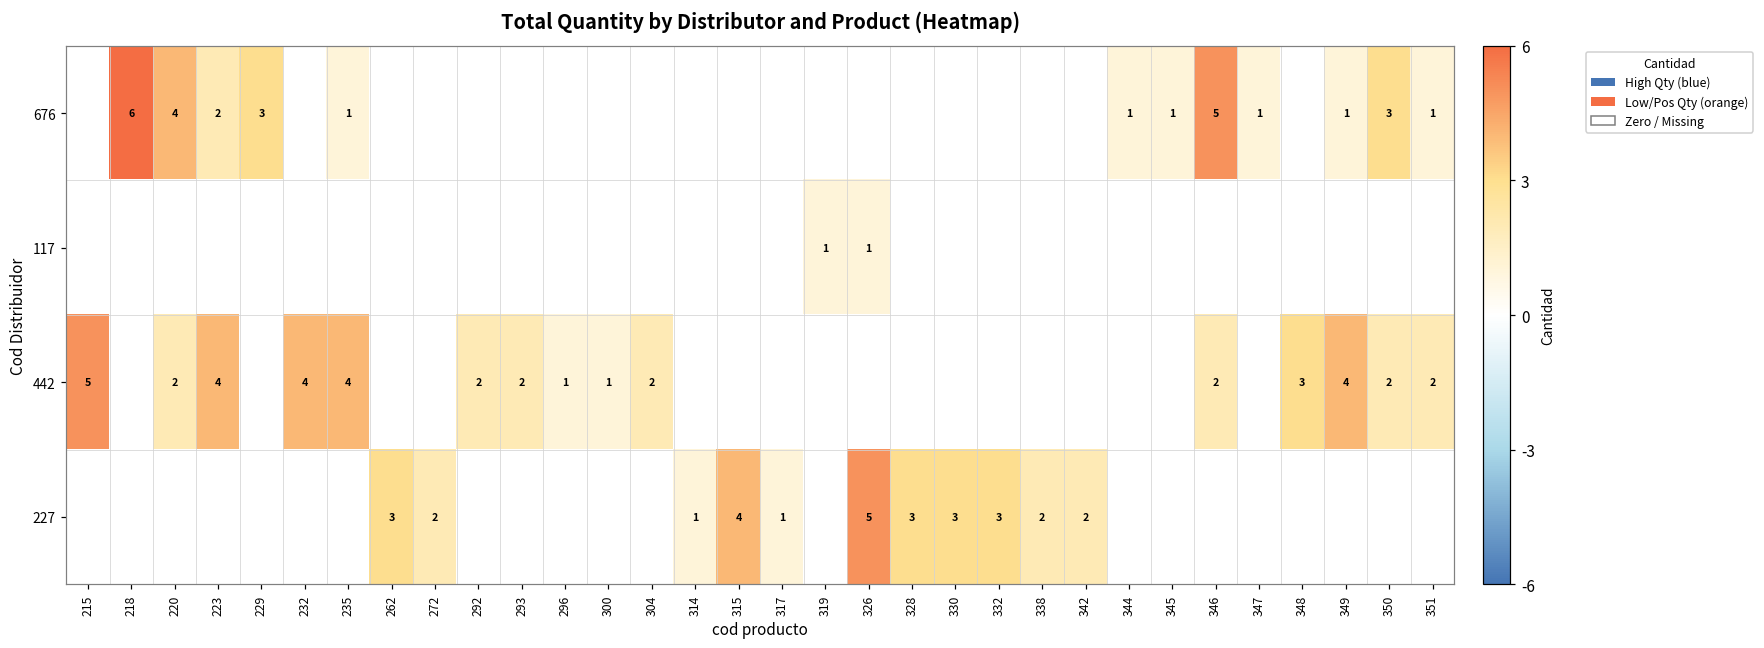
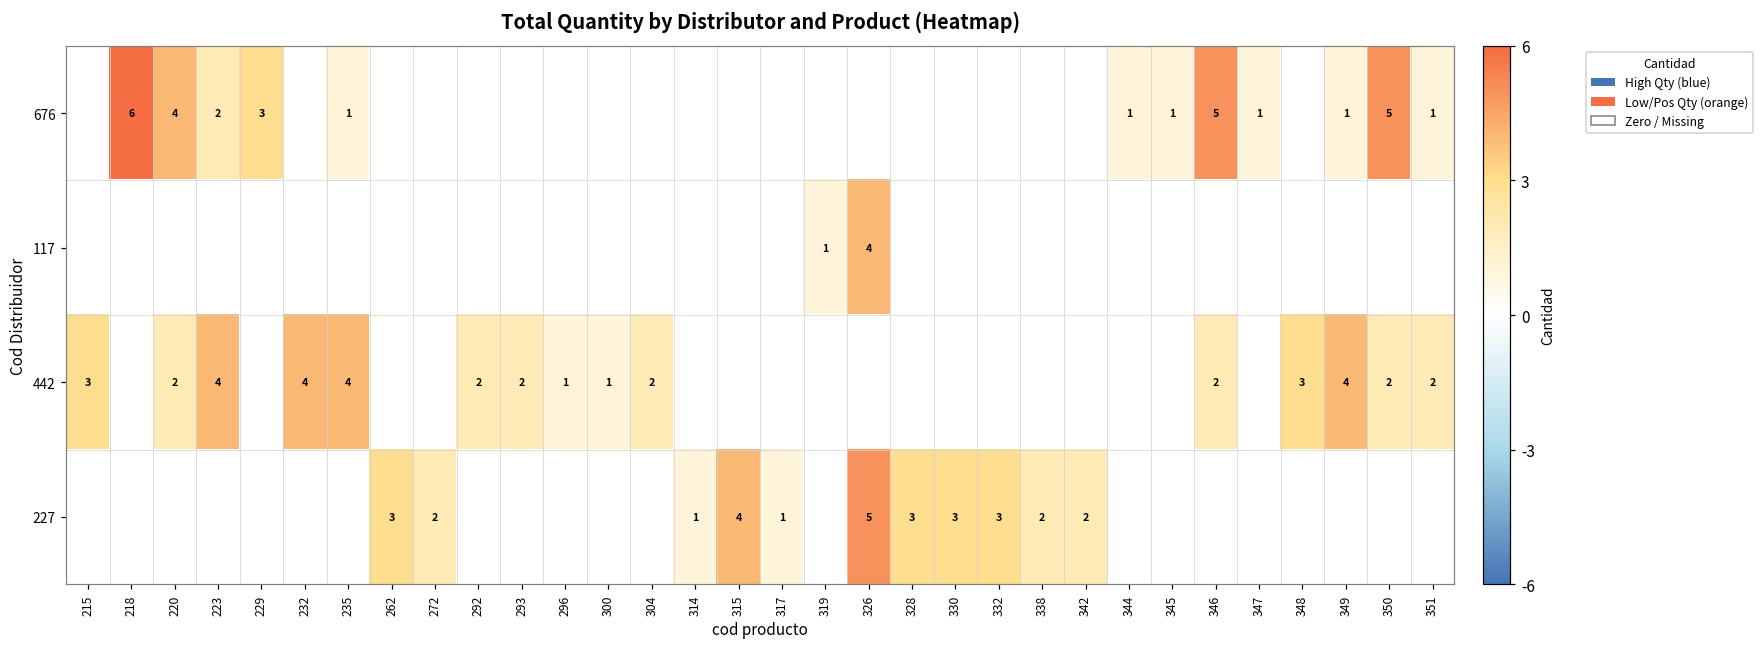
  {
    "676": {
      "218": 6,
      "220": 4,
      "223": 2,
      "229": 3,
      "235": 1,
      "344": 1,
      "345": 1,
      "346": 5,
      "347": 1,
      "349": 1,
-     "350": 3,
+     "350": 5,
      "351": 1
    },
    "117": {
      "319": 1,
-     "326": 1
+     "326": 4
    },
    "442": {
-     "215": 5,
+     "215": 3,
      "220": 2,
      "223": 4,
      "232": 4,
      "235": 4,
      "292": 2,
      "293": 2,
      "296": 1,
      "300": 1,
      "304": 2,
      "346": 2,
      "348": 3,
      "349": 4,
      "350": 2,
      "351": 2
    },
    "227": {
      "262": 3,
      "272": 2,
      "314": 1,
      "315": 4,
      "317": 1,
      "326": 5,
      "328": 3,
      "330": 3,
      "332": 3,
      "338": 2,
      "342": 2
    }
  }
